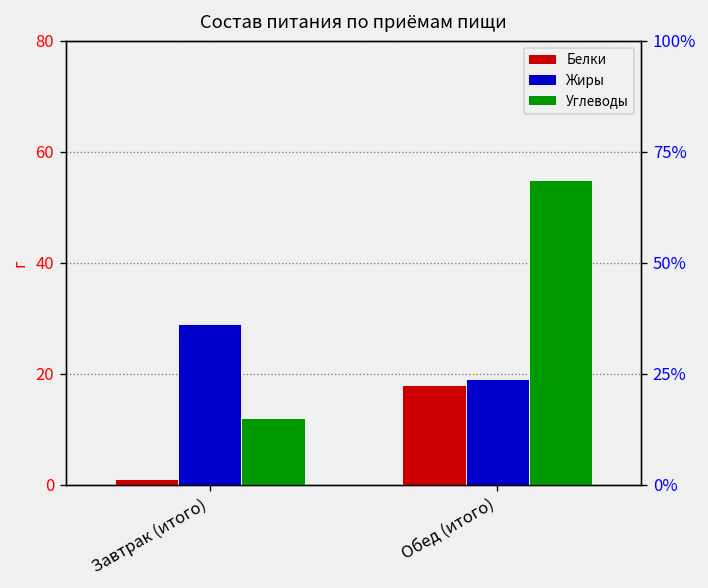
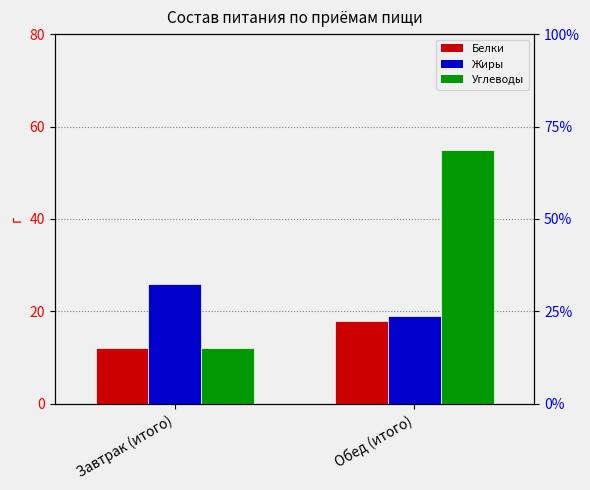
  {
    "Белки": {
-     "Завтрак (итого)": 1,
+     "Завтрак (итого)": 12,
      "Обед (итого)": 18
    },
    "Жиры": {
-     "Завтрак (итого)": 29,
+     "Завтрак (итого)": 26,
      "Обед (итого)": 19
    },
    "Углеводы": {
      "Завтрак (итого)": 12,
      "Обед (итого)": 55
    }
  }
